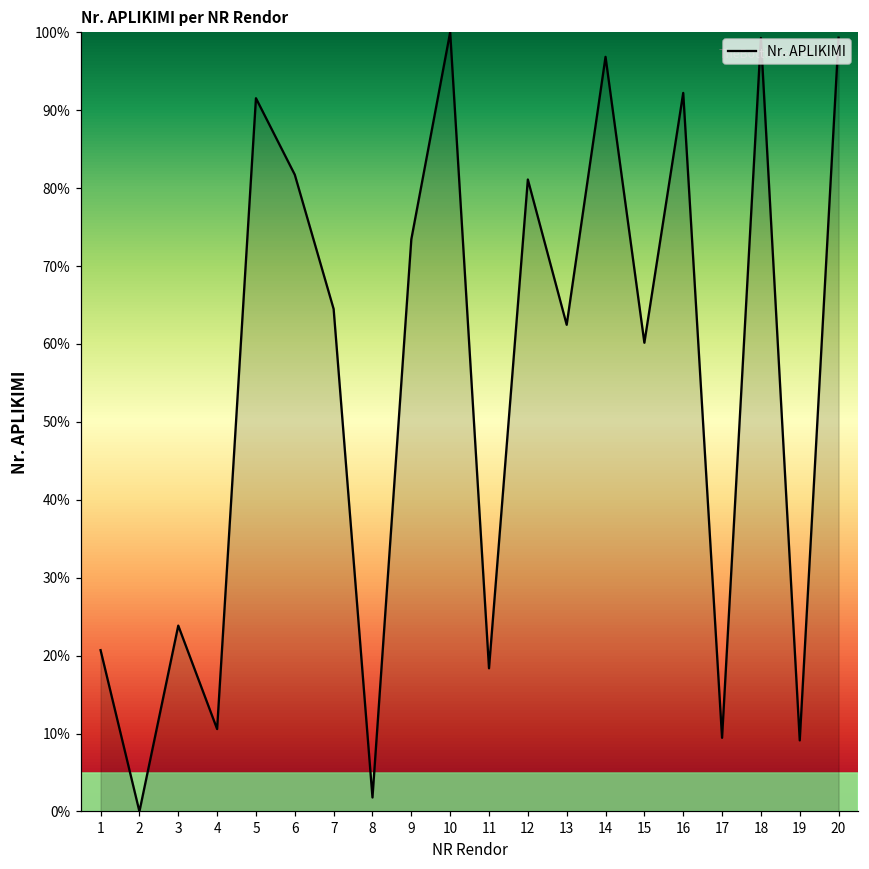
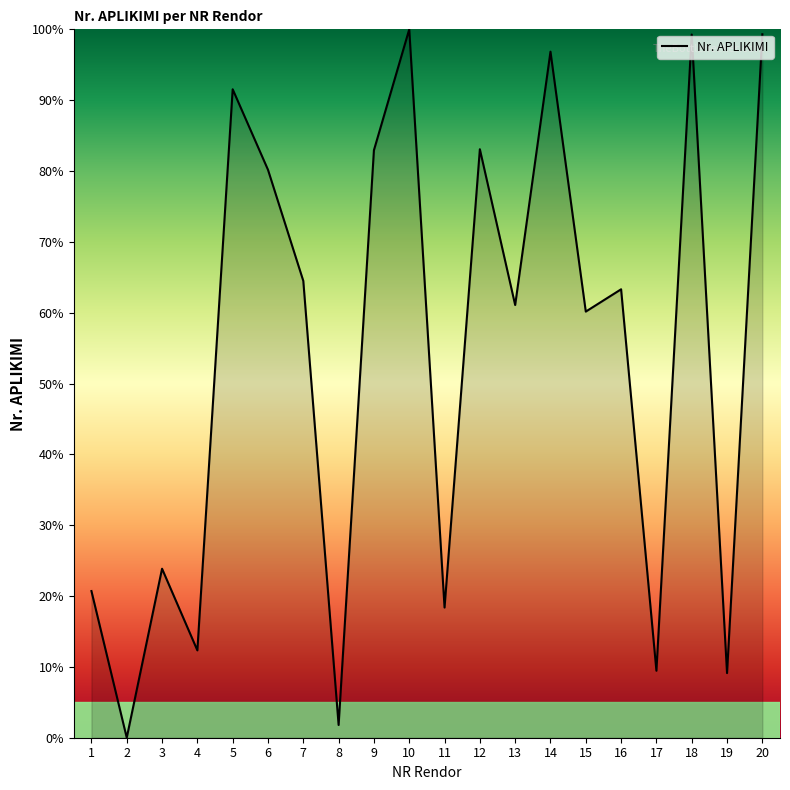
  {
    "1": "21%",
    "3": "24%",
-   "4": "11%",
+   "4": "12%",
    "5": "92%",
-   "6": "82%",
+   "6": "80%",
    "7": "64%",
-   "9": "73%",
+   "9": "83%",
    "10": "100%",
    "11": "18%",
-   "12": "81%",
-   "13": "62%",
+   "12": "83%",
+   "13": "61%",
    "14": "97%",
    "15": "60%",
-   "16": "92%",
+   "16": "63%",
    "17": "9%",
    "18": "99%",
    "19": "9%",
    "20": "99%"
  }
